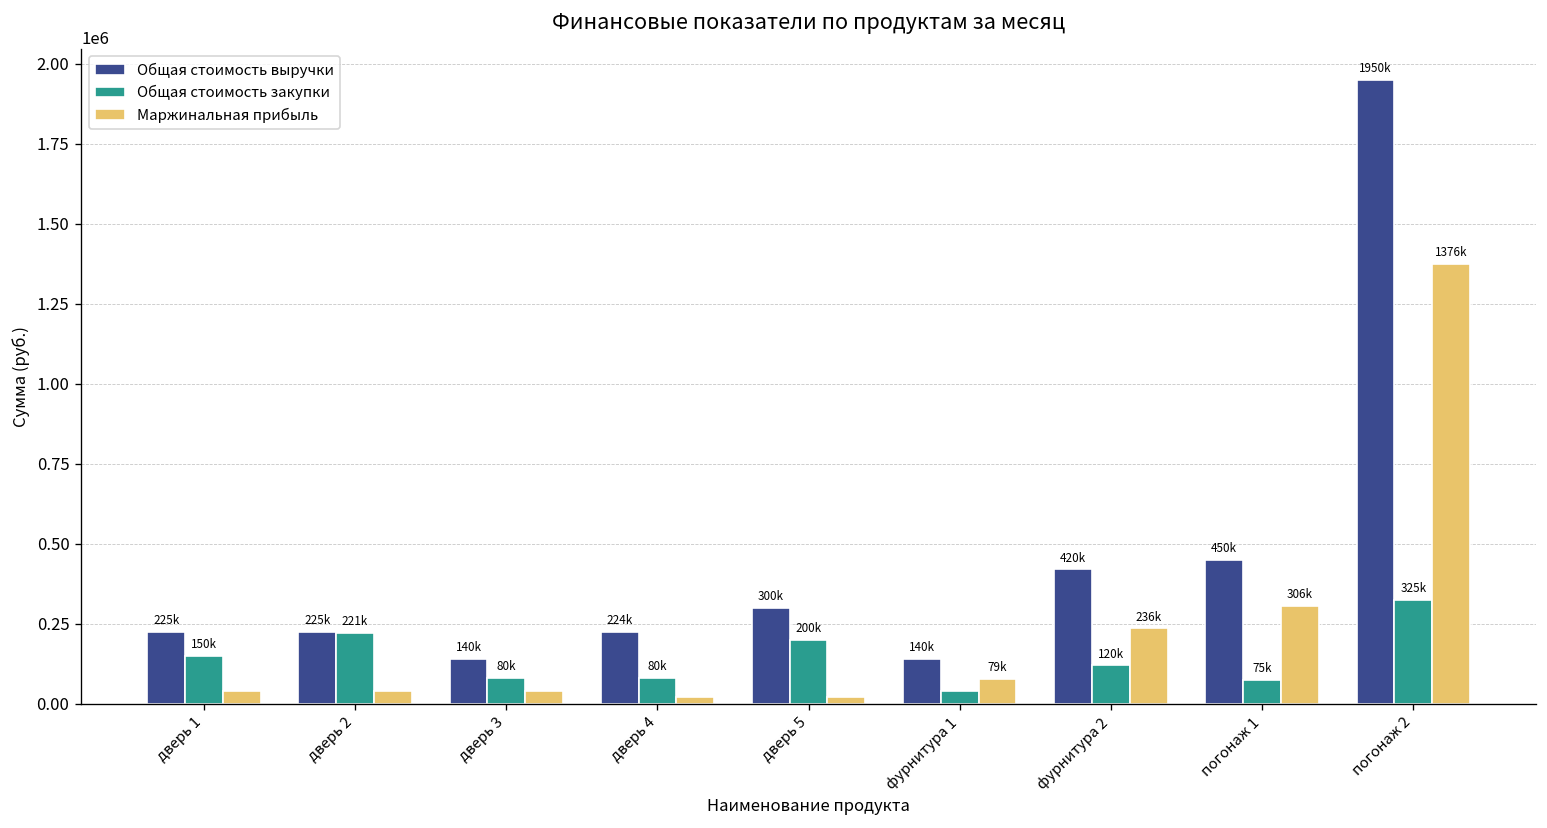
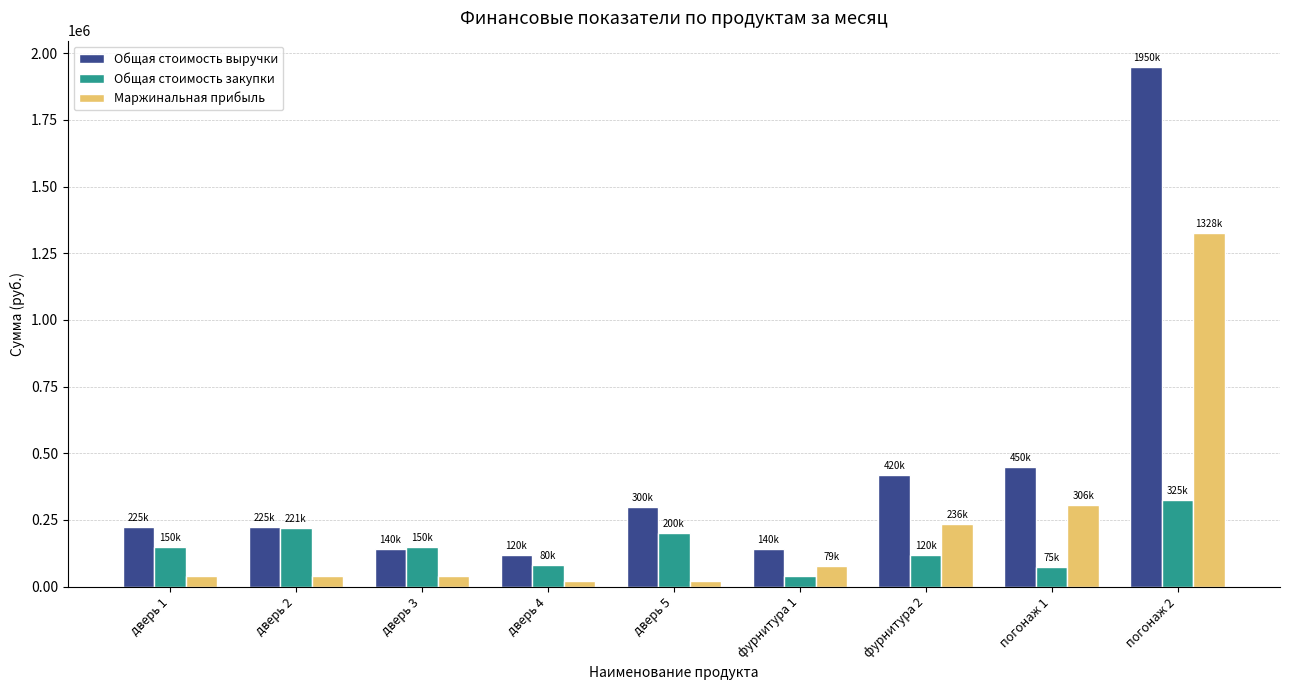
  {
    "Общая стоимость выручки": {
      "дверь 1": "225k",
      "дверь 2": "225k",
      "дверь 3": "140k",
-     "дверь 4": "224k",
+     "дверь 4": "120k",
      "дверь 5": "300k",
      "фурнитура 1": "140k",
      "фурнитура 2": "420k",
      "погонаж 1": "450k",
      "погонаж 2": "1950k"
    },
    "Общая стоимость закупки": {
      "дверь 1": "150k",
      "дверь 2": "221k",
-     "дверь 3": "80k",
+     "дверь 3": "150k",
      "дверь 4": "80k",
      "дверь 5": "200k",
      "фурнитура 2": "120k",
      "погонаж 1": "75k",
      "погонаж 2": "325k"
    },
    "Маржинальная прибыль": {
      "фурнитура 1": "79k",
      "фурнитура 2": "236k",
      "погонаж 1": "306k",
-     "погонаж 2": "1376k"
+     "погонаж 2": "1328k"
    }
  }
